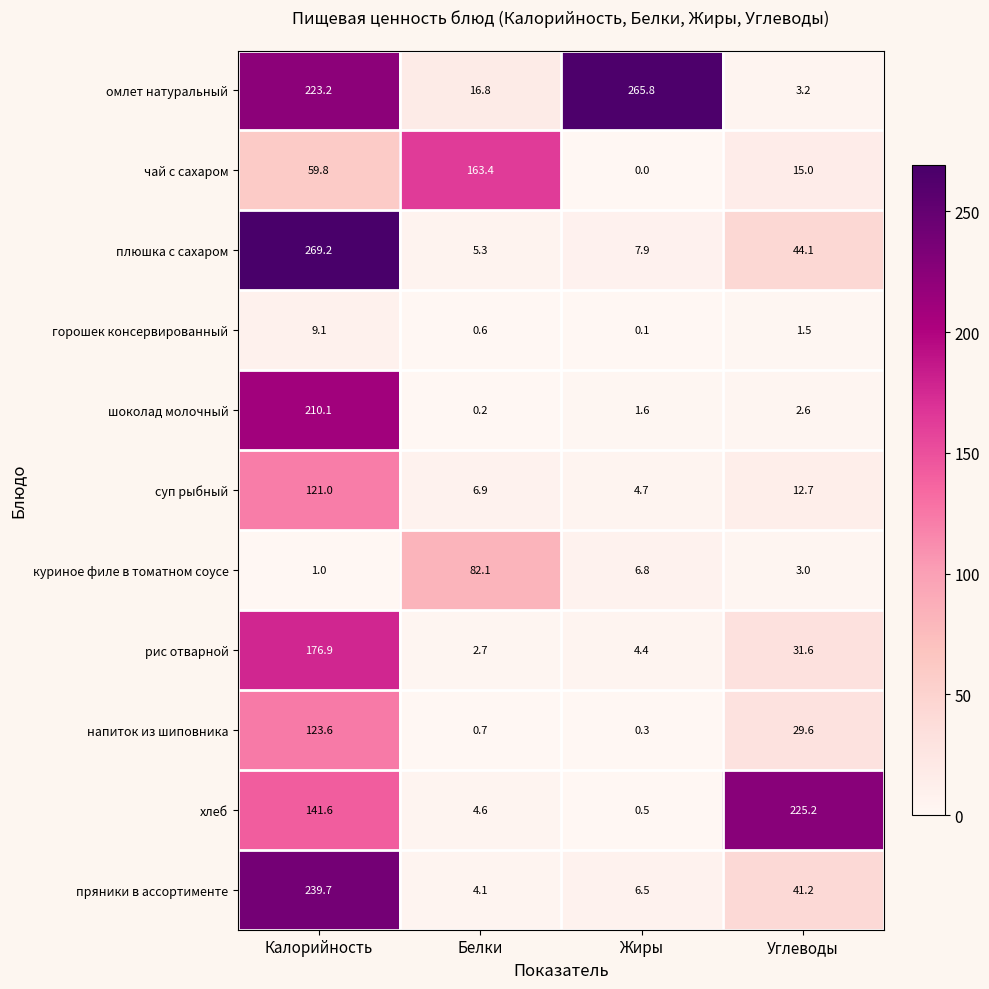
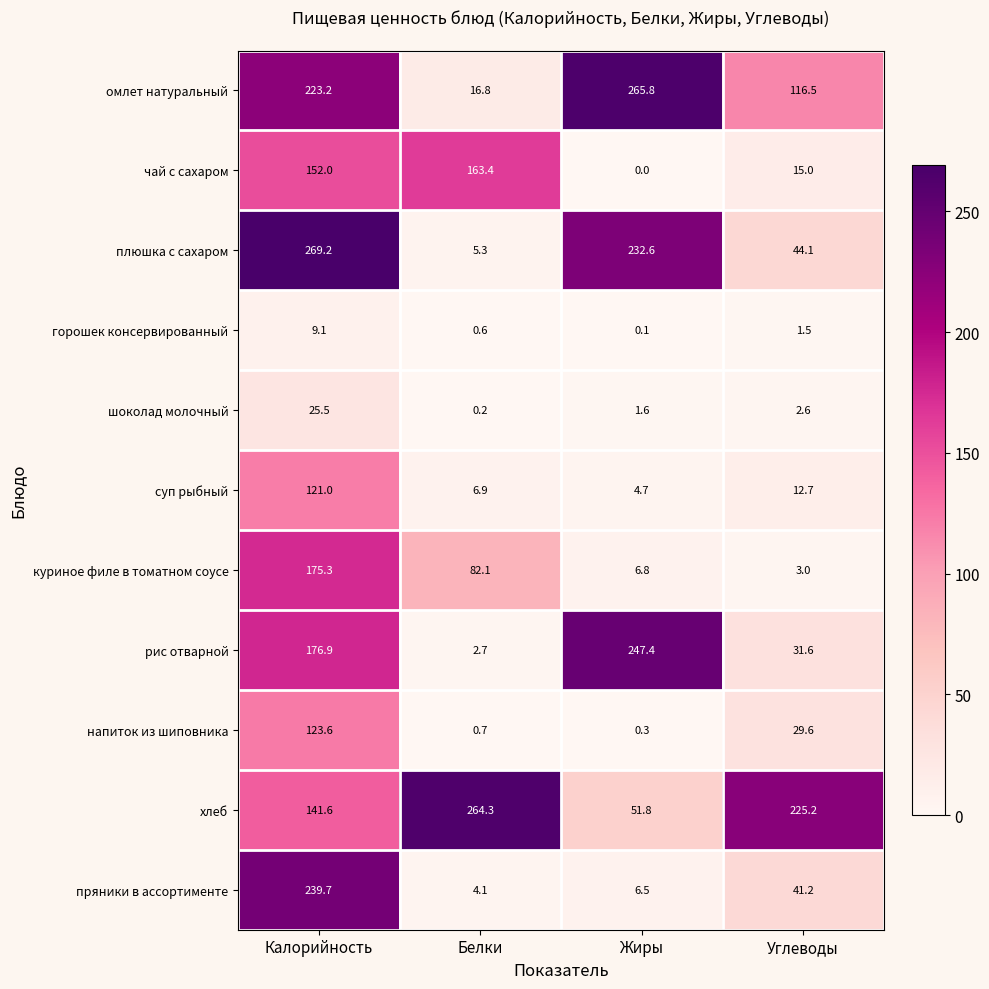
  {
    "омлет натуральный": {
      "Калорийность": 223.2,
      "Белки": 16.8,
      "Жиры": 265.8,
-     "Углеводы": 3.2
+     "Углеводы": 116.5
    },
    "чай с сахаром": {
-     "Калорийность": 59.8,
+     "Калорийность": 152.0,
      "Белки": 163.4,
      "Жиры": 0.0,
      "Углеводы": 15.0
    },
    "плюшка с сахаром": {
      "Калорийность": 269.2,
      "Белки": 5.3,
-     "Жиры": 7.9,
+     "Жиры": 232.6,
      "Углеводы": 44.1
    },
    "горошек консервированный": {
      "Калорийность": 9.1,
      "Белки": 0.6,
      "Жиры": 0.1,
      "Углеводы": 1.5
    },
    "шоколад молочный": {
-     "Калорийность": 210.1,
+     "Калорийность": 25.5,
      "Белки": 0.2,
      "Жиры": 1.6,
      "Углеводы": 2.6
    },
    "суп рыбный": {
      "Калорийность": 121.0,
      "Белки": 6.9,
      "Жиры": 4.7,
      "Углеводы": 12.7
    },
    "куриное филе в томатном соусе": {
-     "Калорийность": 1.0,
+     "Калорийность": 175.3,
      "Белки": 82.1,
      "Жиры": 6.8,
      "Углеводы": 3.0
    },
    "рис отварной": {
      "Калорийность": 176.9,
      "Белки": 2.7,
-     "Жиры": 4.4,
+     "Жиры": 247.4,
      "Углеводы": 31.6
    },
    "напиток из шиповника": {
      "Калорийность": 123.6,
      "Белки": 0.7,
      "Жиры": 0.3,
      "Углеводы": 29.6
    },
    "хлеб": {
      "Калорийность": 141.6,
-     "Белки": 4.6,
-     "Жиры": 0.5,
+     "Белки": 264.3,
+     "Жиры": 51.8,
      "Углеводы": 225.2
    },
    "пряники в ассортименте": {
      "Калорийность": 239.7,
      "Белки": 4.1,
      "Жиры": 6.5,
      "Углеводы": 41.2
    }
  }
